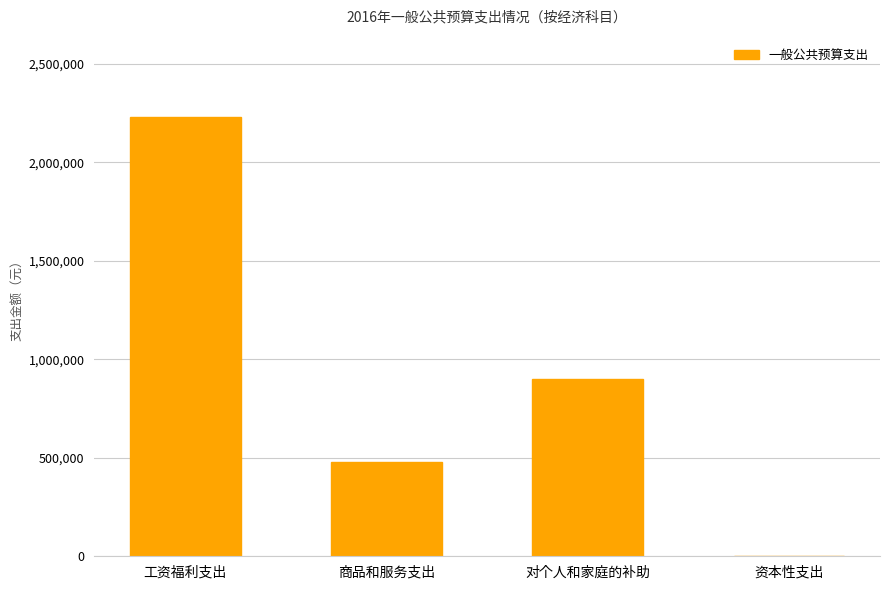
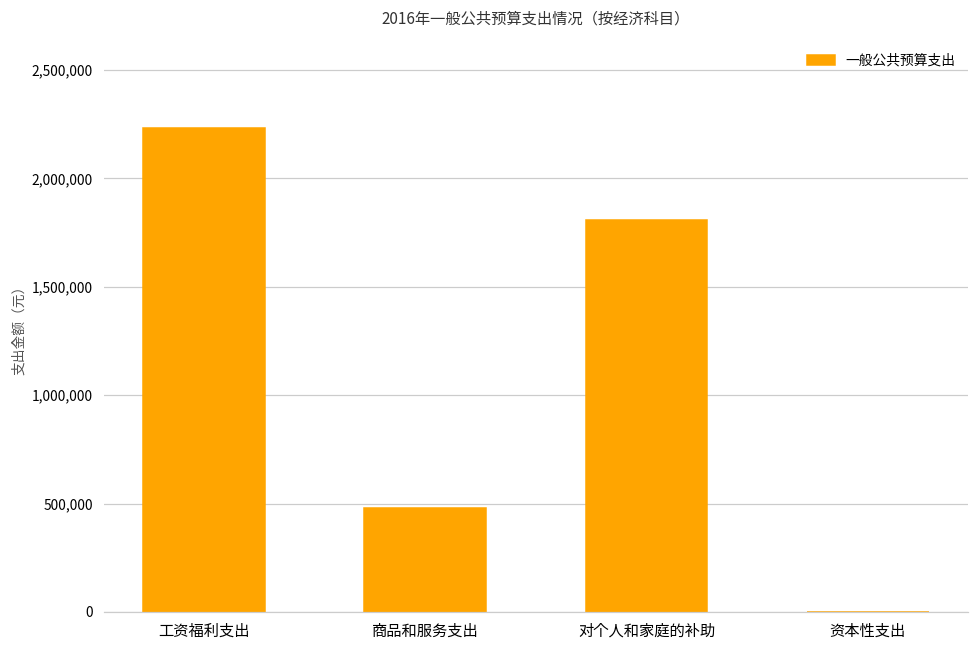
  {
    "工资福利支出": "2,230,000",
    "商品和服务支出": "480,000",
-   "对个人和家庭的补助": "900,000",
+   "对个人和家庭的补助": "1,810,000",
    "资本性支出": "0"
  }
